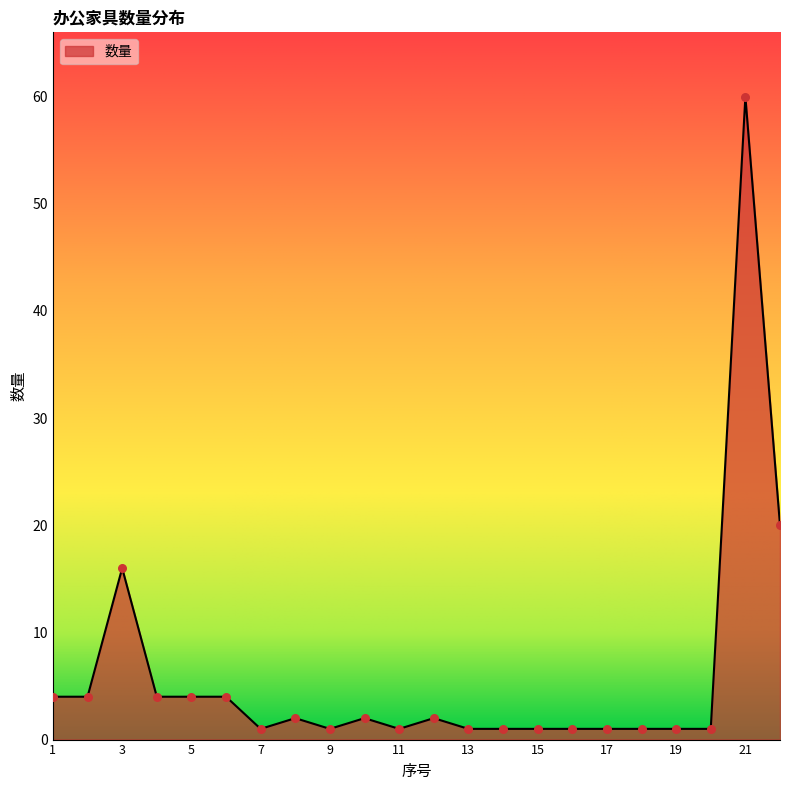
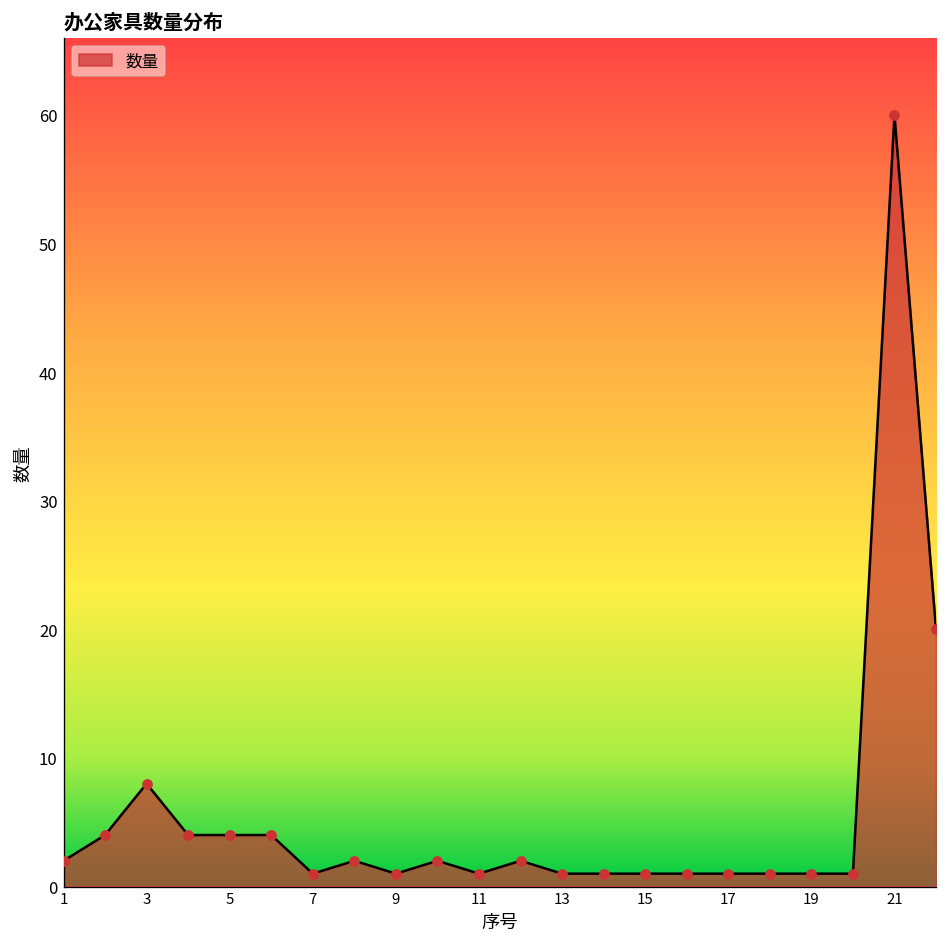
  {
-   "1": 4,
-   "3": 16,
+   "1": 2,
+   "3": 8,
    "5": 4,
    "7": 1,
    "9": 1,
    "11": 1,
    "13": 1,
    "15": 1,
    "17": 1,
    "19": 1,
    "21": 60
  }
